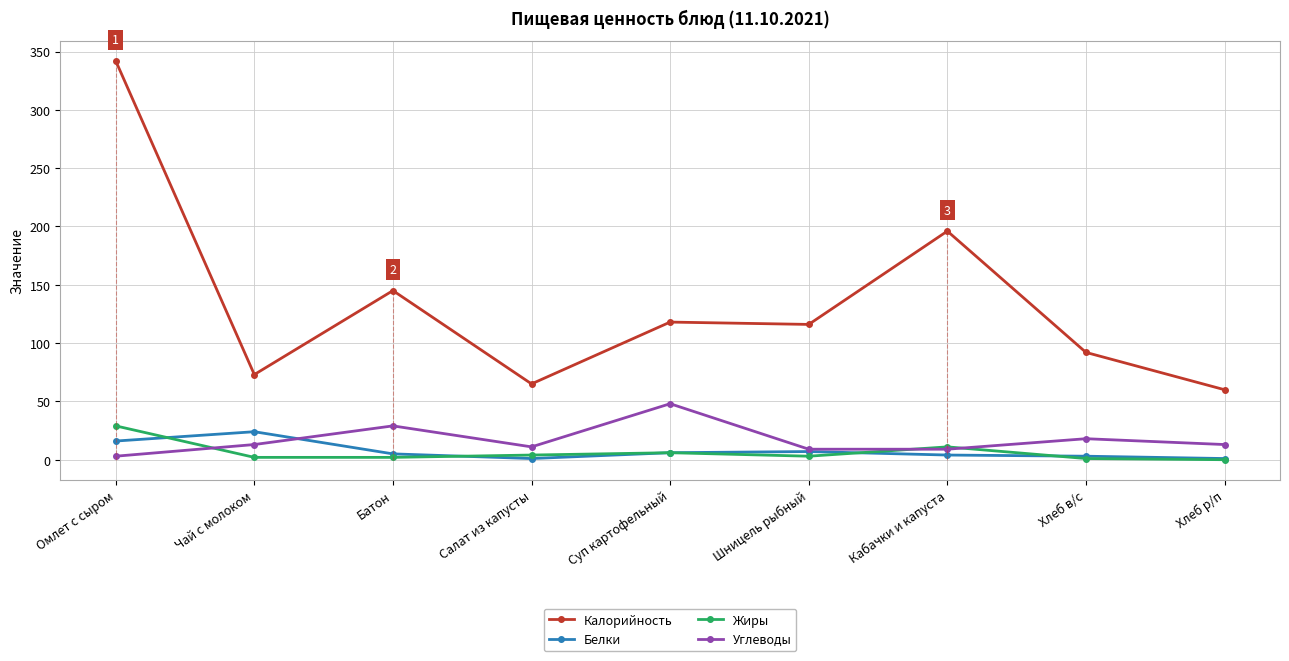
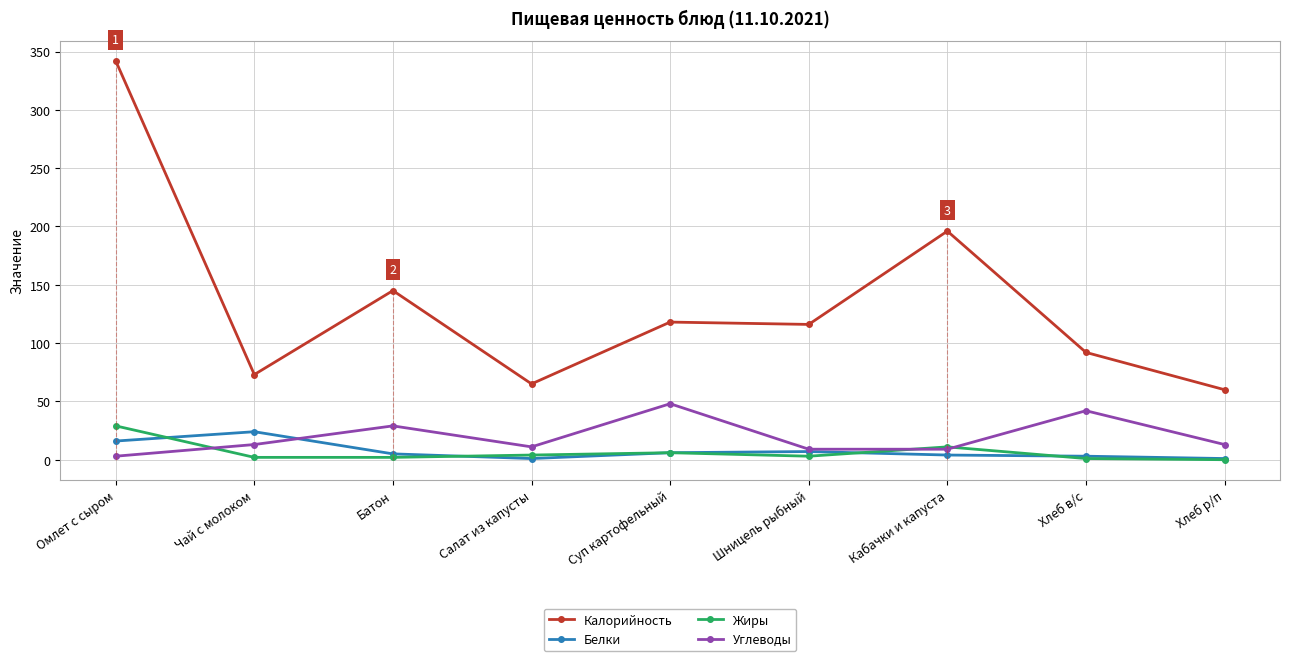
  {
    "Белки": {
      "Омлет с сыром": 16,
      "Чай с молоком": 24,
      "Батон": 5,
      "Салат из капусты": 1,
      "Кабачки и капуста": 4
    },
    "Жиры": {
      "Омлет с сыром": 29,
      "Чай с молоком": 2,
      "Салат из капусты": 4,
      "Шницель рыбный": 3
    },
    "Углеводы": {
      "Омлет с сыром": 3,
      "Чай с молоком": 13,
      "Батон": 29,
      "Салат из капусты": 11,
      "Суп картофельный": 48,
-     "Хлеб в/с": 18,
+     "Хлеб в/с": 42,
      "Хлеб р/п": 13
    }
  }
